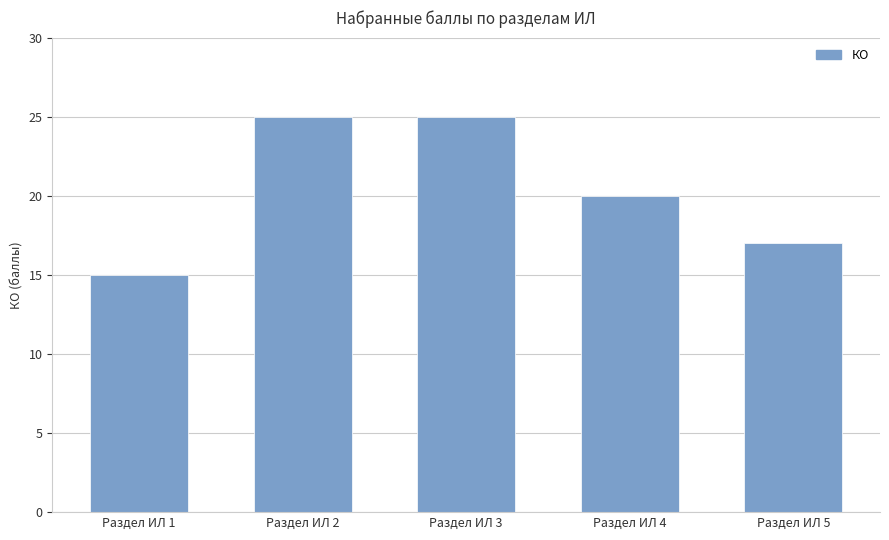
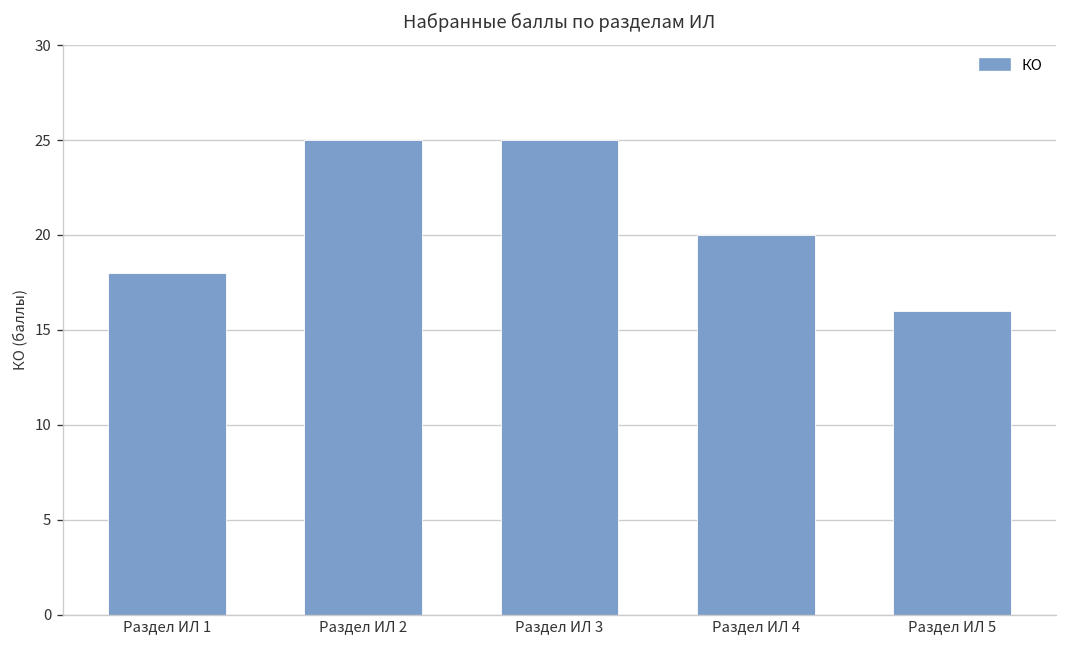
  {
-   "Раздел ИЛ 1": 15,
+   "Раздел ИЛ 1": 18,
    "Раздел ИЛ 2": 25,
    "Раздел ИЛ 3": 25,
    "Раздел ИЛ 4": 20,
-   "Раздел ИЛ 5": 17
+   "Раздел ИЛ 5": 16
  }
